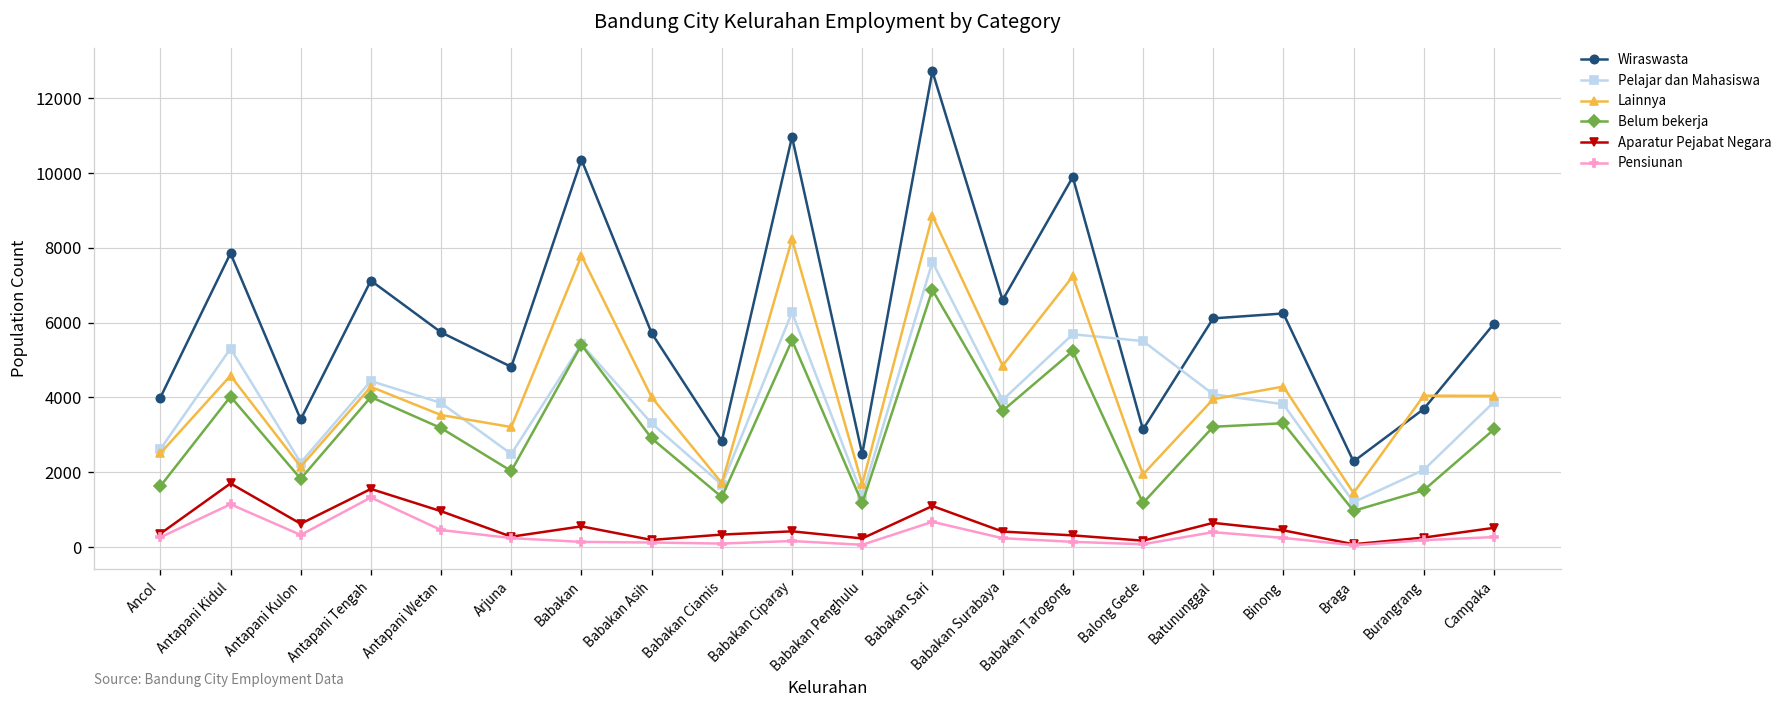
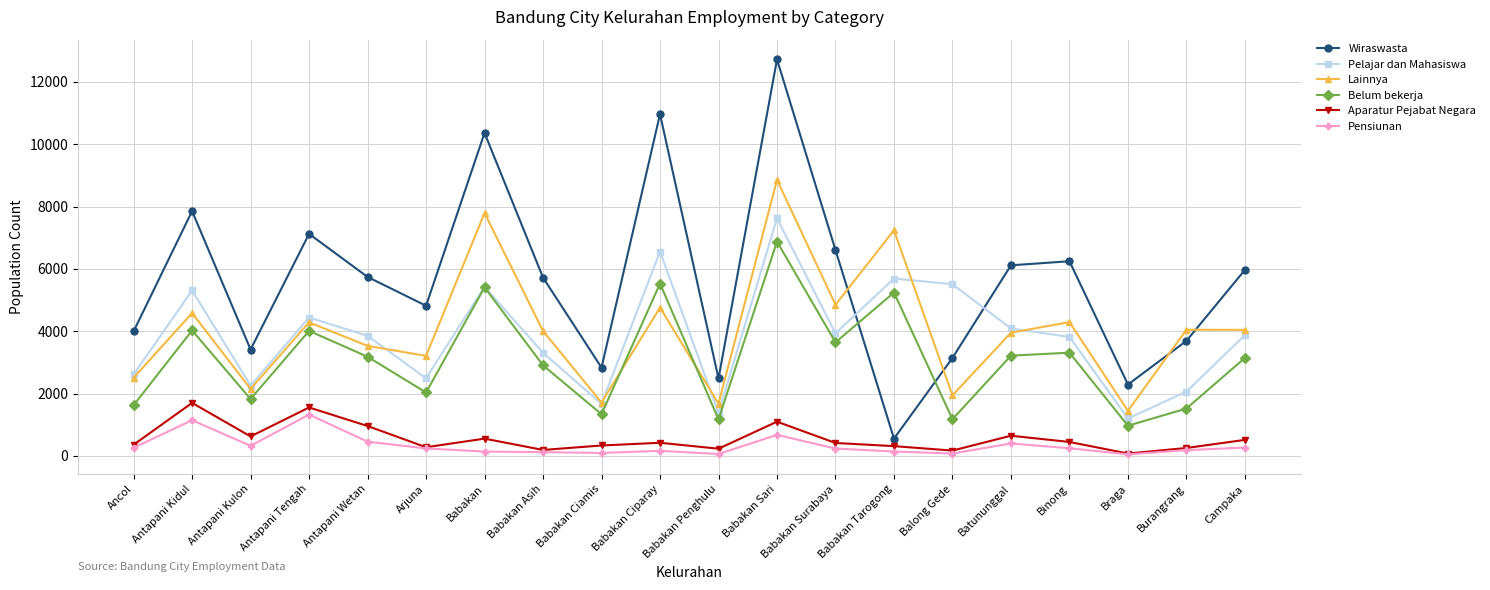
  {
    "Wiraswasta": {
      "Ancol": 4000,
      "Antapani Kidul": 7900,
      "Antapani Kulon": 3400,
      "Antapani Tengah": 7100,
      "Antapani Wetan": 5700,
      "Arjuna": 4800,
      "Babakan": 10400,
      "Babakan Asih": 5700,
      "Babakan Ciamis": 2800,
      "Babakan Ciparay": 11000,
      "Babakan Penghulu": 2500,
      "Babakan Sari": 12700,
      "Babakan Surabaya": 6600,
-     "Babakan Tarogong": 9900,
+     "Babakan Tarogong": 600,
      "Balong Gede": 3100,
      "Batununggal": 6100,
      "Binong": 6200,
      "Braga": 2300,
      "Burangrang": 3700,
      "Campaka": 6000
    },
    "Pelajar dan Mahasiswa": {
      "Ancol": 2600,
      "Antapani Kidul": 5300,
      "Antapani Kulon": 2300,
      "Antapani Tengah": 4400,
      "Antapani Wetan": 3900,
      "Arjuna": 2500,
      "Babakan Asih": 3300,
-     "Babakan Ciparay": 6300,
+     "Babakan Ciparay": 6600,
      "Babakan Penghulu": 1400,
      "Babakan Sari": 7600,
      "Babakan Surabaya": 3900,
      "Babakan Tarogong": 5700,
      "Balong Gede": 5500,
      "Batununggal": 4100,
      "Binong": 3800,
      "Braga": 1200,
      "Burangrang": 2100,
      "Campaka": 3900
    },
    "Lainnya": {
      "Ancol": 2500,
      "Antapani Kidul": 4600,
      "Antapani Kulon": 2100,
      "Antapani Tengah": 4300,
      "Antapani Wetan": 3500,
      "Arjuna": 3200,
      "Babakan": 7800,
      "Babakan Asih": 4000,
-     "Babakan Ciparay": 8200,
+     "Babakan Ciparay": 4800,
      "Babakan Penghulu": 1700,
      "Babakan Sari": 8900,
      "Babakan Surabaya": 4900,
      "Babakan Tarogong": 7200,
      "Balong Gede": 1900,
      "Batununggal": 4000,
      "Binong": 4300,
      "Braga": 1400,
      "Burangrang": 4000,
      "Campaka": 4000
    },
    "Belum bekerja": {
      "Ancol": 1600,
      "Antapani Kidul": 4000,
      "Antapani Kulon": 1800,
      "Antapani Tengah": 4000,
      "Antapani Wetan": 3200,
      "Arjuna": 2000,
      "Babakan Asih": 2900,
      "Babakan Ciamis": 1300,
      "Babakan Ciparay": 5500,
      "Babakan Penghulu": 1200,
      "Babakan Sari": 6900,
      "Babakan Surabaya": 3600,
      "Babakan Tarogong": 5200,
      "Balong Gede": 1200,
      "Batununggal": 3200,
      "Binong": 3300,
      "Braga": 1000,
      "Burangrang": 1500,
      "Campaka": 3100
    },
    "Aparatur Pejabat Negara": {
      "Ancol": 400,
      "Antapani Kidul": 1700,
      "Antapani Kulon": 600,
      "Antapani Tengah": 1600,
      "Antapani Wetan": 1000,
      "Babakan": 600,
      "Babakan Ciamis": 300,
      "Babakan Ciparay": 400,
      "Babakan Penghulu": 200,
      "Babakan Sari": 1100,
      "Babakan Surabaya": 400,
      "Babakan Tarogong": 300,
      "Balong Gede": 200,
      "Batununggal": 600,
      "Binong": 400,
      "Campaka": 500
    },
    "Pensiunan": {
      "Ancol": 300,
      "Antapani Kidul": 1100,
      "Antapani Kulon": 300,
      "Antapani Tengah": 1300,
      "Antapani Wetan": 500,
      "Babakan": 100,
      "Babakan Ciamis": 100,
      "Babakan Ciparay": 200,
      "Babakan Penghulu": 100,
      "Babakan Sari": 700,
      "Babakan Surabaya": 200,
      "Babakan Tarogong": 100,
      "Balong Gede": 100,
      "Batununggal": 400,
      "Binong": 200,
      "Campaka": 300
    }
  }
